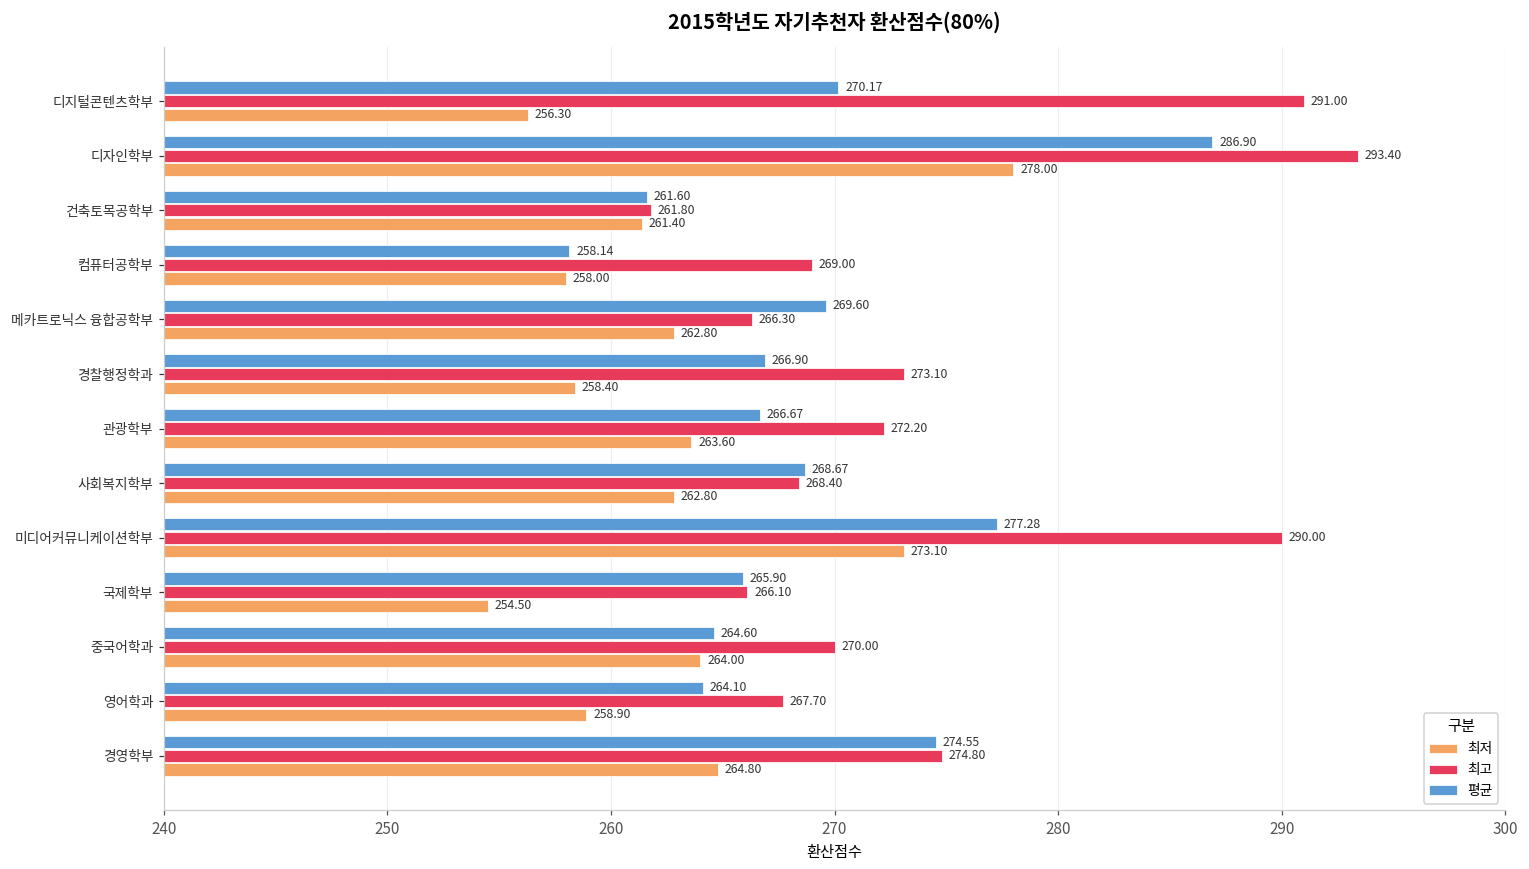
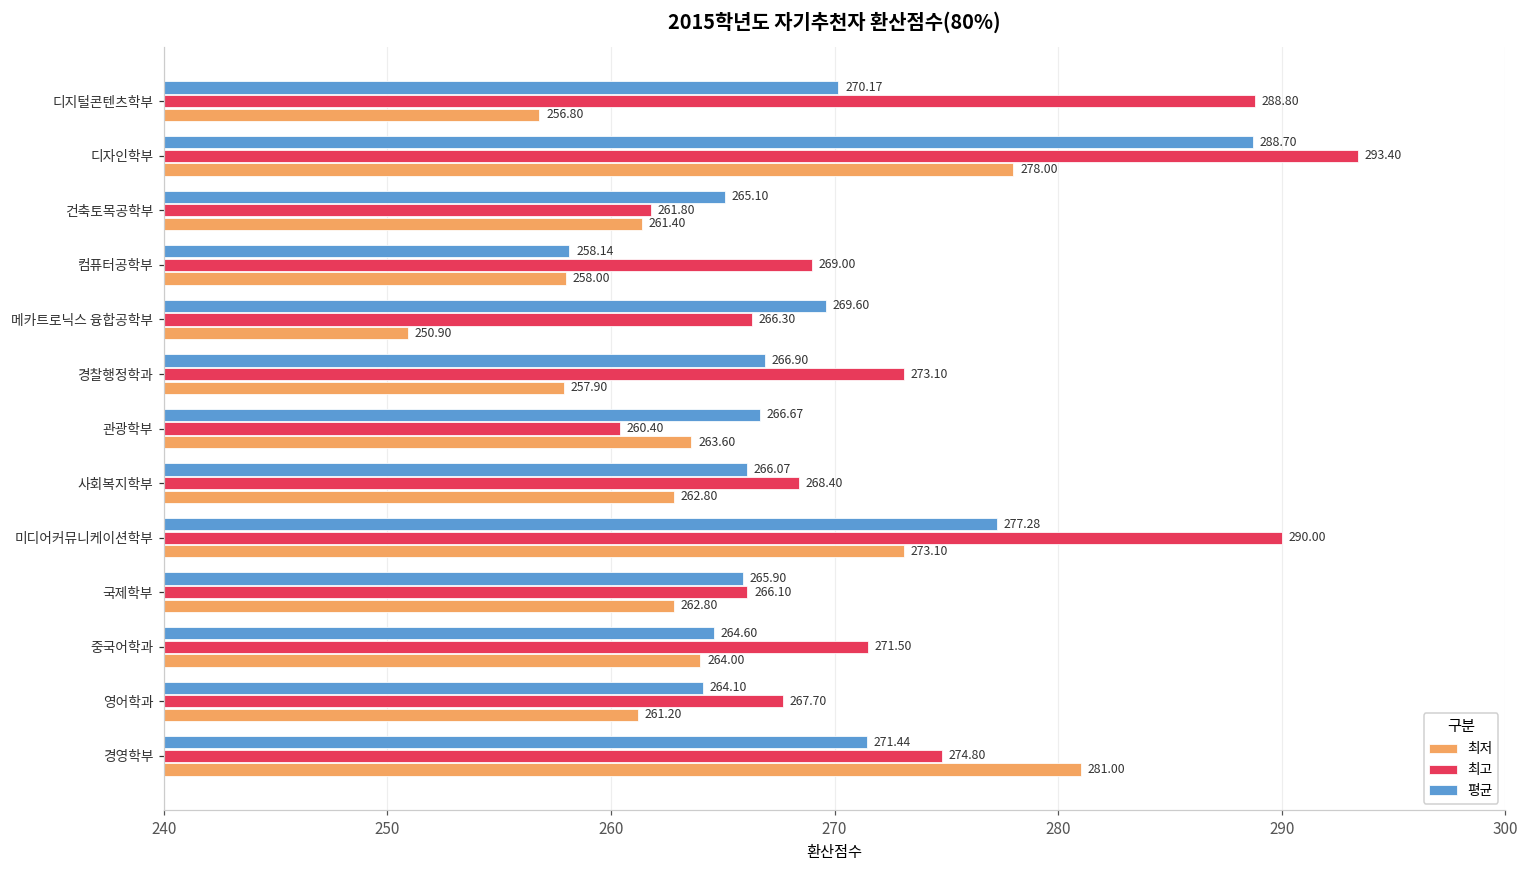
  {
    "최저": {
-     "디지털콘텐츠학부": 256.30,
+     "디지털콘텐츠학부": 256.80,
      "디자인학부": 278.00,
      "건축토목공학부": 261.40,
      "컴퓨터공학부": 258.00,
-     "메카트로닉스 융합공학부": 262.80,
-     "경찰행정학과": 258.40,
+     "메카트로닉스 융합공학부": 250.90,
+     "경찰행정학과": 257.90,
      "관광학부": 263.60,
      "사회복지학부": 262.80,
      "미디어커뮤니케이션학부": 273.10,
-     "국제학부": 254.50,
+     "국제학부": 262.80,
      "중국어학과": 264.00,
-     "영어학과": 258.90,
-     "경영학부": 264.80
+     "영어학과": 261.20,
+     "경영학부": 281.00
    },
    "최고": {
-     "디지털콘텐츠학부": 291.00,
+     "디지털콘텐츠학부": 288.80,
      "디자인학부": 293.40,
      "건축토목공학부": 261.80,
      "컴퓨터공학부": 269.00,
      "메카트로닉스 융합공학부": 266.30,
      "경찰행정학과": 273.10,
-     "관광학부": 272.20,
+     "관광학부": 260.40,
      "사회복지학부": 268.40,
      "미디어커뮤니케이션학부": 290.00,
      "국제학부": 266.10,
-     "중국어학과": 270.00,
+     "중국어학과": 271.50,
      "영어학과": 267.70,
      "경영학부": 274.80
    },
    "평균": {
      "디지털콘텐츠학부": 270.17,
-     "디자인학부": 286.90,
-     "건축토목공학부": 261.60,
+     "디자인학부": 288.70,
+     "건축토목공학부": 265.10,
      "컴퓨터공학부": 258.14,
      "메카트로닉스 융합공학부": 269.60,
      "경찰행정학과": 266.90,
      "관광학부": 266.67,
-     "사회복지학부": 268.67,
+     "사회복지학부": 266.07,
      "미디어커뮤니케이션학부": 277.28,
      "국제학부": 265.90,
      "중국어학과": 264.60,
      "영어학과": 264.10,
-     "경영학부": 274.55
+     "경영학부": 271.44
    }
  }
